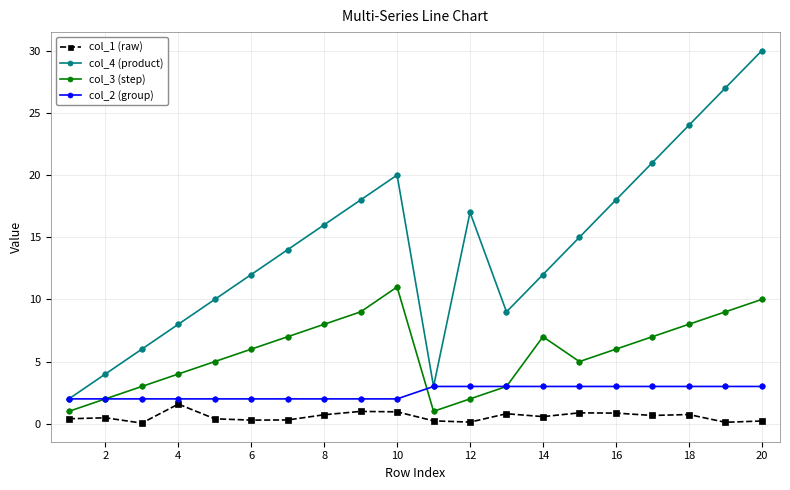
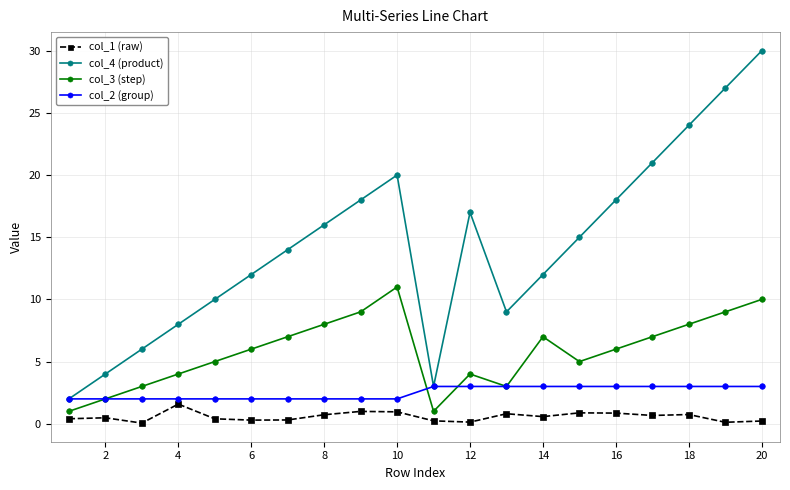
  {
    "col_1 (raw)": {
      "2": 0.5,
      "4": 1.6,
      "6": 0.3,
      "8": 0.7,
      "10": 1,
      "12": 0,
      "14": 0.6,
      "16": 1,
      "18": 0.7,
      "20": 0.2
    },
    "col_4 (product)": {
      "2": 4,
      "4": 8,
      "6": 12,
      "8": 16,
      "10": 20,
      "12": 17,
      "14": 12,
      "16": 18,
      "18": 24,
      "20": 30
    },
    "col_3 (step)": {
      "4": 4,
      "6": 6,
      "8": 8,
      "10": 11,
-     "12": 2,
+     "12": 4,
      "14": 7,
      "16": 6,
      "18": 8,
      "20": 10
    },
    "col_2 (group)": {
      "4": 2,
      "6": 2,
      "8": 2,
      "10": 2,
      "12": 3,
      "14": 3,
      "16": 3,
      "18": 3,
      "20": 3
    }
  }
